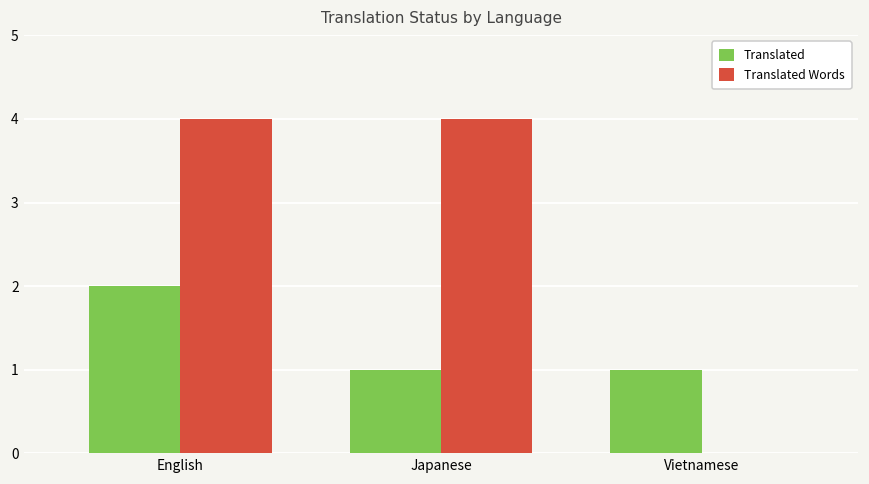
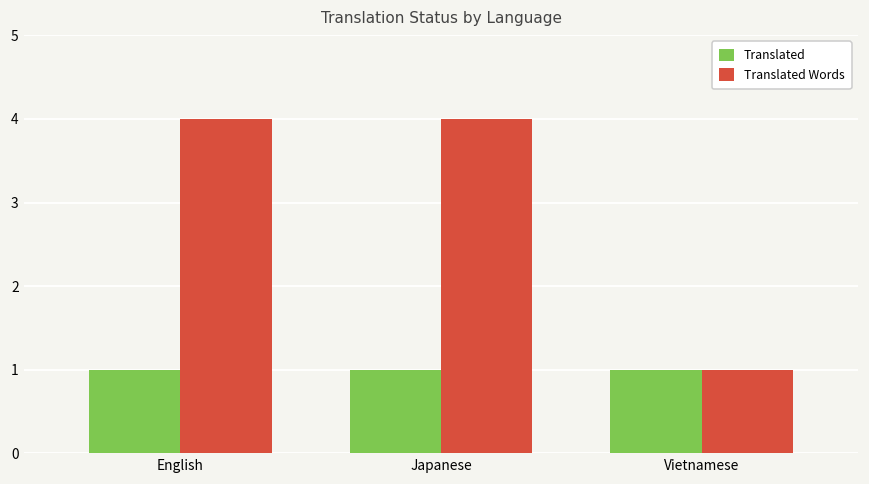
  {
    "Translated": {
-     "English": 2,
+     "English": 1,
      "Japanese": 1,
      "Vietnamese": 1
    },
    "Translated Words": {
      "English": 4,
      "Japanese": 4,
-     "Vietnamese": 0
+     "Vietnamese": 1
    }
  }
